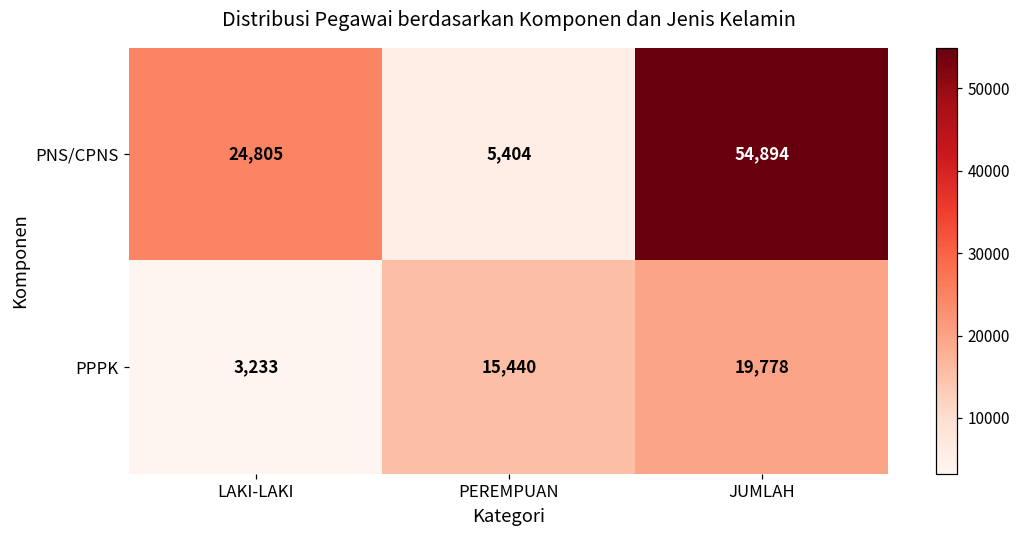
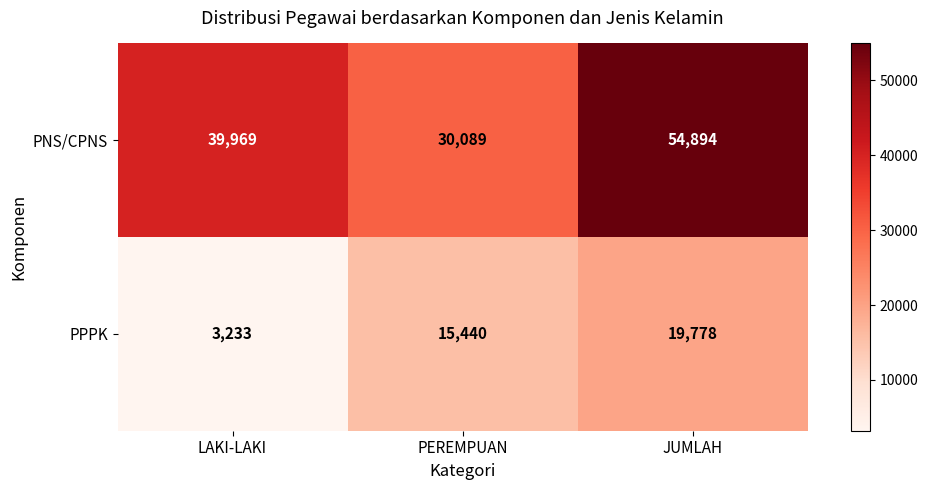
  {
    "PNS/CPNS": {
-     "LAKI-LAKI": "24,805",
-     "PEREMPUAN": "5,404",
+     "LAKI-LAKI": "39,969",
+     "PEREMPUAN": "30,089",
      "JUMLAH": "54,894"
    },
    "PPPK": {
      "LAKI-LAKI": "3,233",
      "PEREMPUAN": "15,440",
      "JUMLAH": "19,778"
    }
  }
